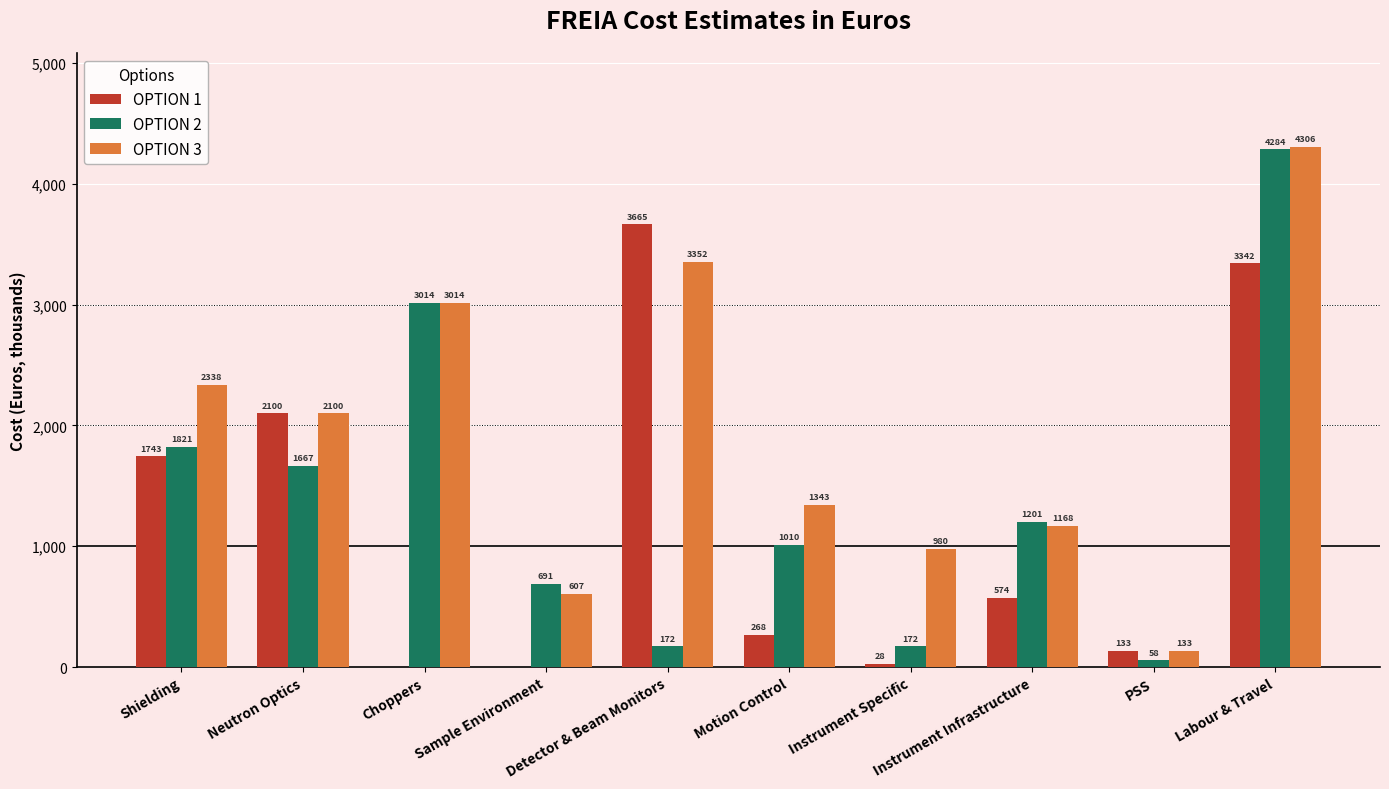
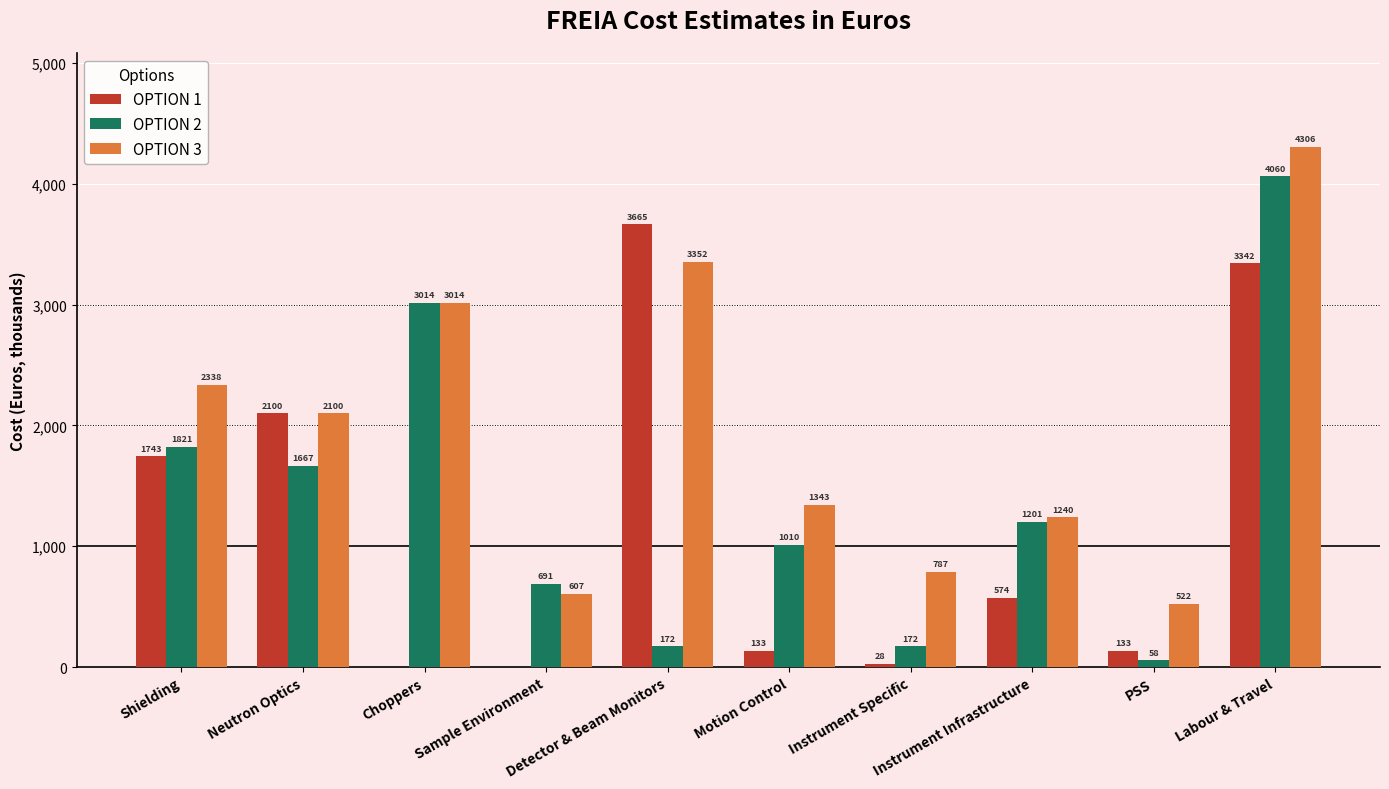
  {
    "OPTION 1": {
      "Shielding": 1743,
      "Neutron Optics": 2100,
      "Detector & Beam Monitors": 3665,
-     "Motion Control": 268,
+     "Motion Control": 133,
      "Instrument Specific": 28,
      "Instrument Infrastructure": 574,
      "PSS": 133,
      "Labour & Travel": 3342
    },
    "OPTION 2": {
      "Shielding": 1821,
      "Neutron Optics": 1667,
      "Choppers": 3014,
      "Sample Environment": 691,
      "Detector & Beam Monitors": 172,
      "Motion Control": 1010,
      "Instrument Specific": 172,
      "Instrument Infrastructure": 1201,
      "PSS": 58,
-     "Labour & Travel": 4284
+     "Labour & Travel": 4060
    },
    "OPTION 3": {
      "Shielding": 2338,
      "Neutron Optics": 2100,
      "Choppers": 3014,
      "Sample Environment": 607,
      "Detector & Beam Monitors": 3352,
      "Motion Control": 1343,
-     "Instrument Specific": 980,
-     "Instrument Infrastructure": 1168,
-     "PSS": 133,
+     "Instrument Specific": 787,
+     "Instrument Infrastructure": 1240,
+     "PSS": 522,
      "Labour & Travel": 4306
    }
  }
